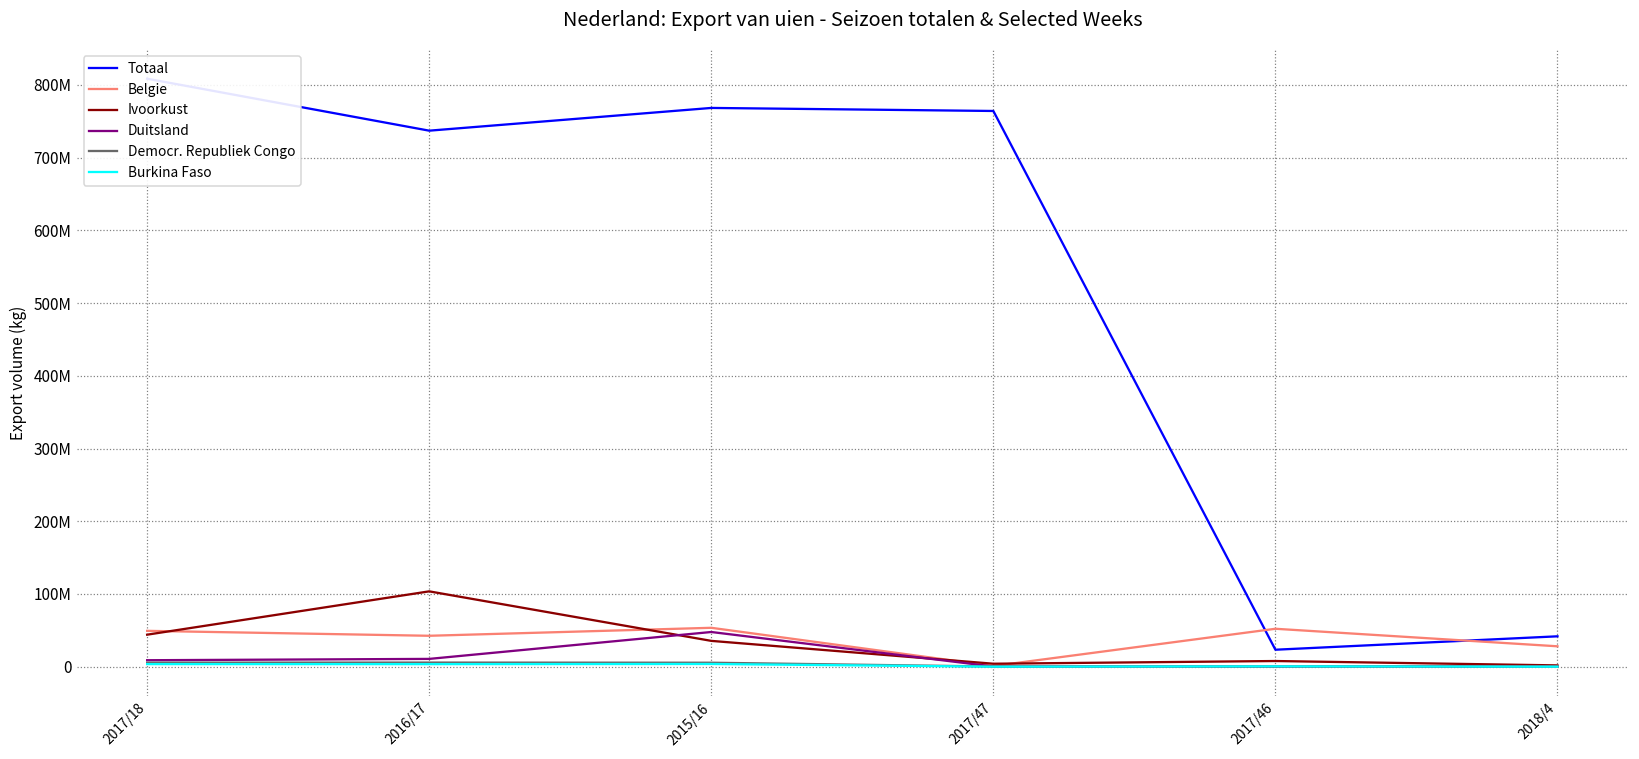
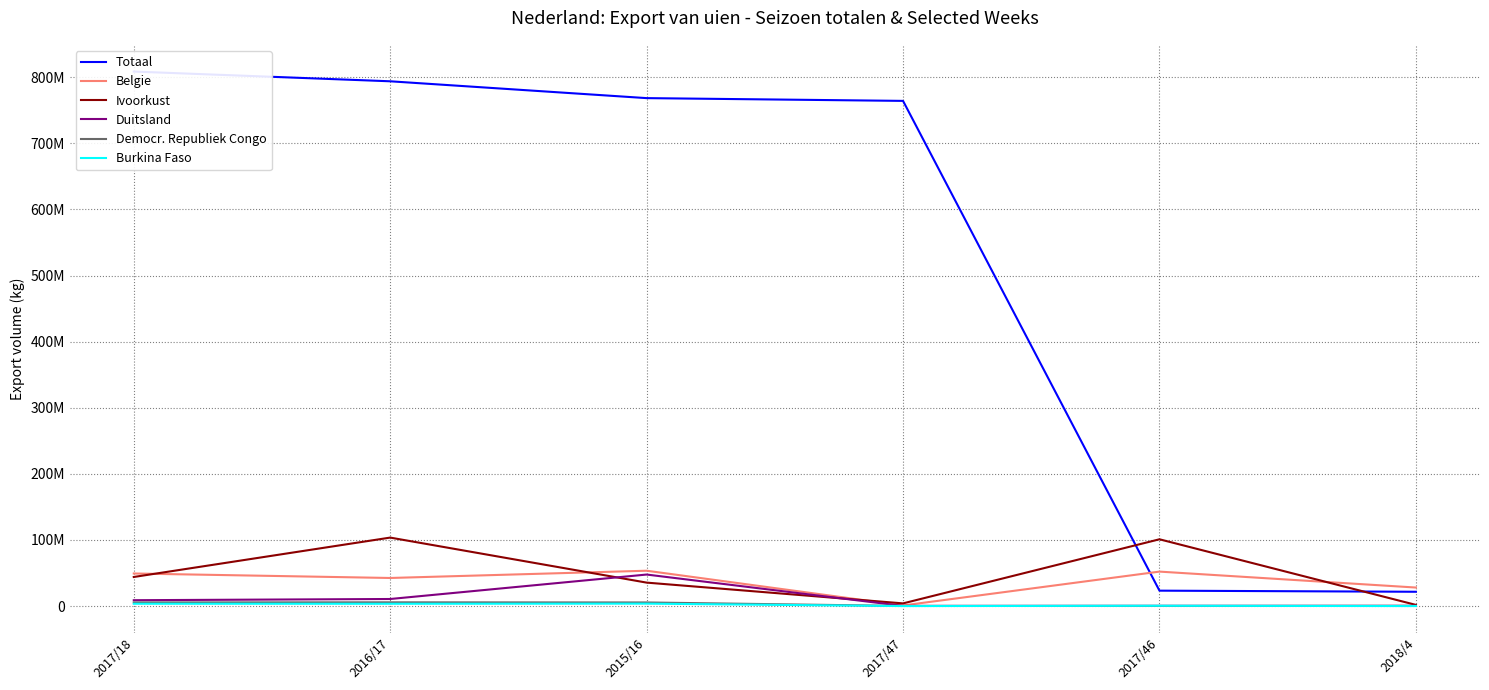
  {
    "Totaal": {
-     "2016/17": 740000000,
+     "2016/17": 790000000,
      "2015/16": 770000000,
      "2017/47": 760000000,
      "2017/46": 20000000,
-     "2018/4": 40000000
+     "2018/4": 20000000
    },
    "Belgie": {
      "2017/18": 50000000,
      "2016/17": 40000000,
      "2015/16": 50000000,
      "2017/46": 50000000,
      "2018/4": 30000000
    },
    "Ivoorkust": {
      "2017/18": 40000000,
      "2016/17": 100000000,
      "2015/16": 40000000,
-     "2017/46": 10000000
+     "2017/46": 100000000
    },
    "Duitsland": {
      "2016/17": 10000000,
      "2015/16": 50000000
    }
  }
